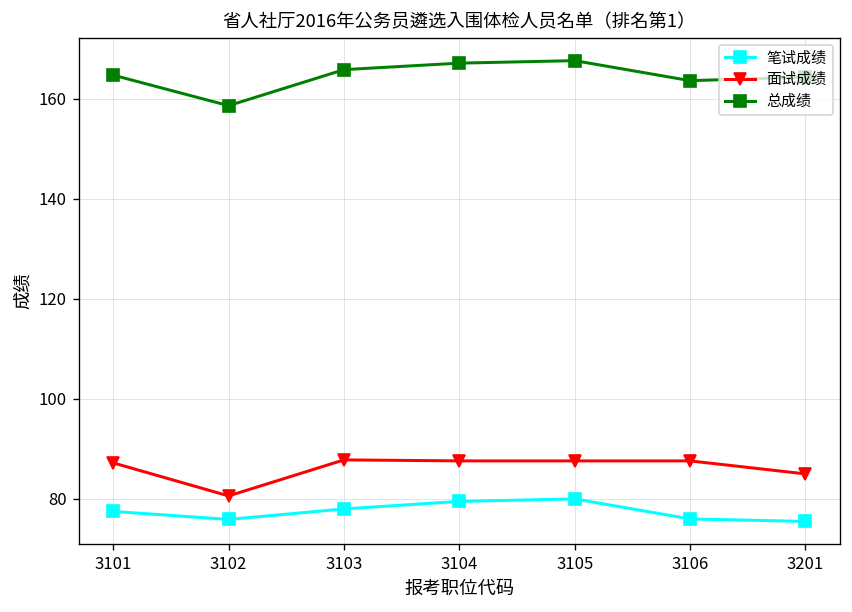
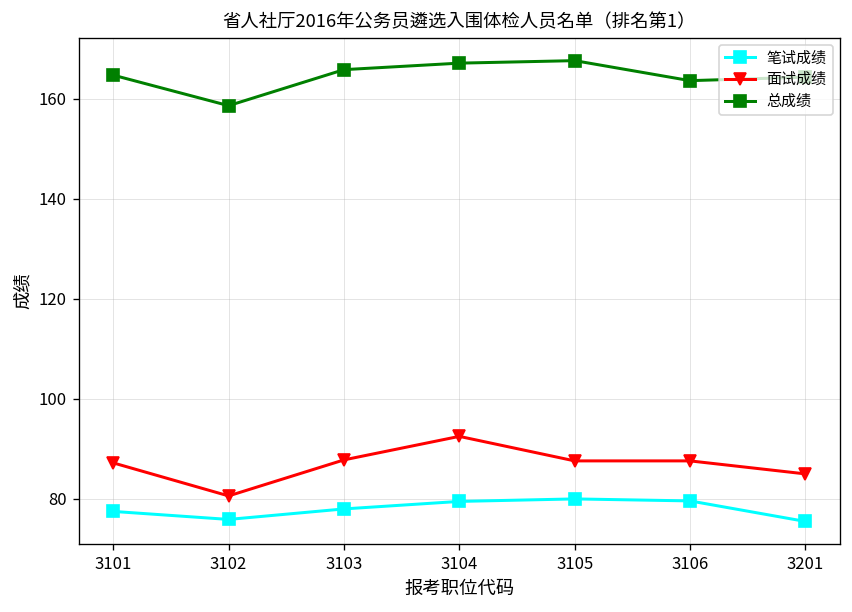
  {
    "笔试成绩": {
      "3101": 78,
      "3102": 76,
      "3103": 78,
      "3104": 80,
      "3105": 80,
-     "3106": 76,
+     "3106": 80,
      "3201": 76
    },
    "面试成绩": {
      "3101": 87,
      "3102": 81,
      "3103": 88,
-     "3104": 88,
+     "3104": 93,
      "3105": 88,
      "3106": 88,
      "3201": 85
    },
    "总成绩": {
      "3101": 165,
      "3102": 159,
      "3103": 166,
      "3104": 167,
      "3105": 168,
      "3106": 164
    }
  }
